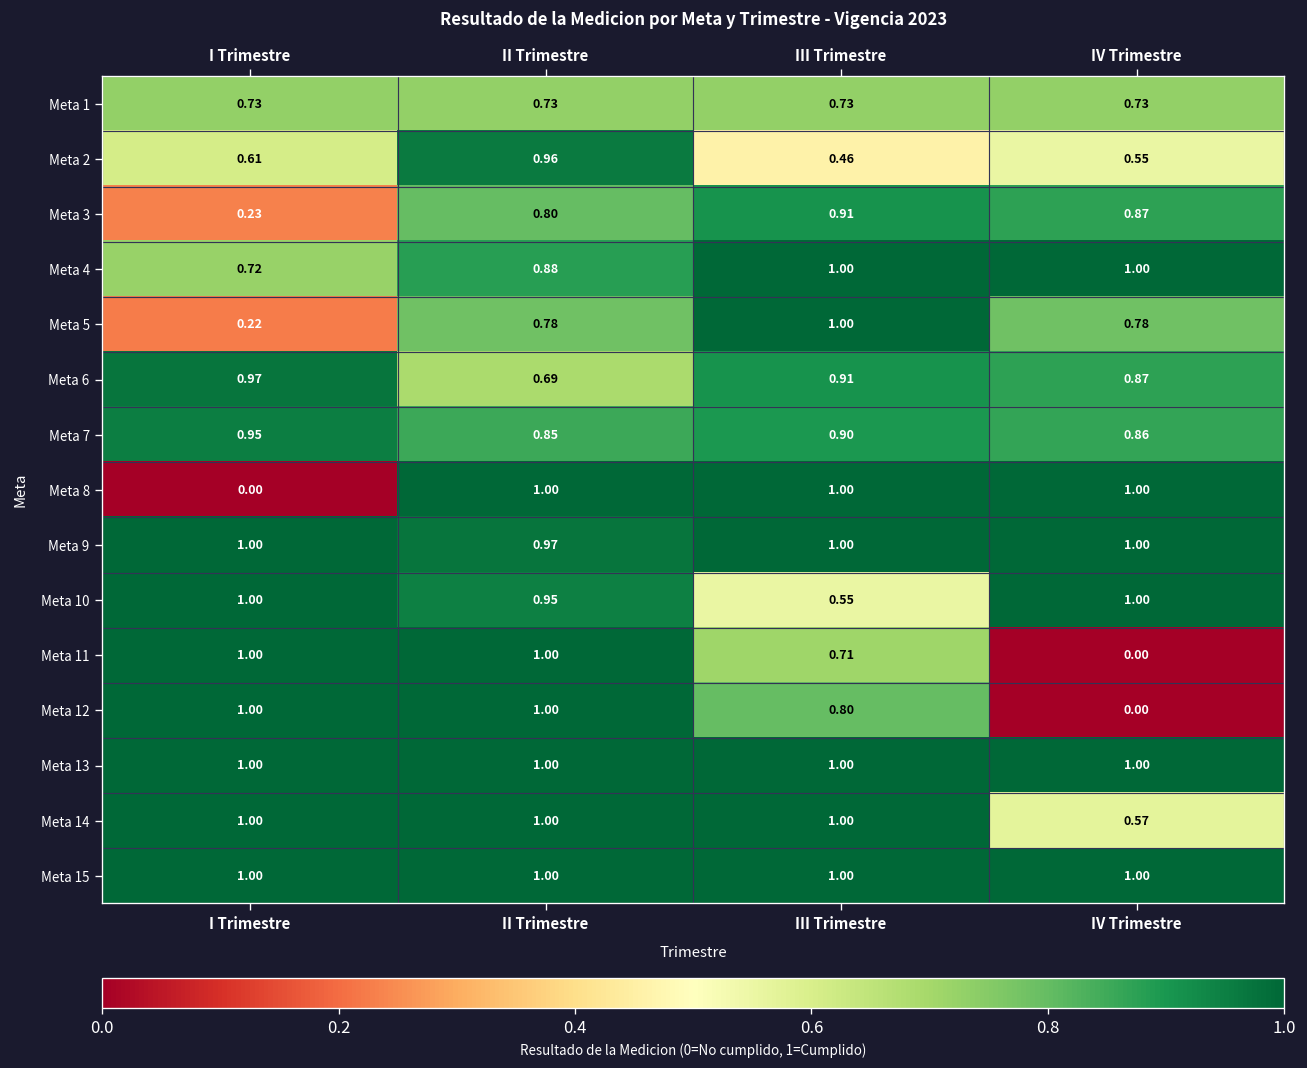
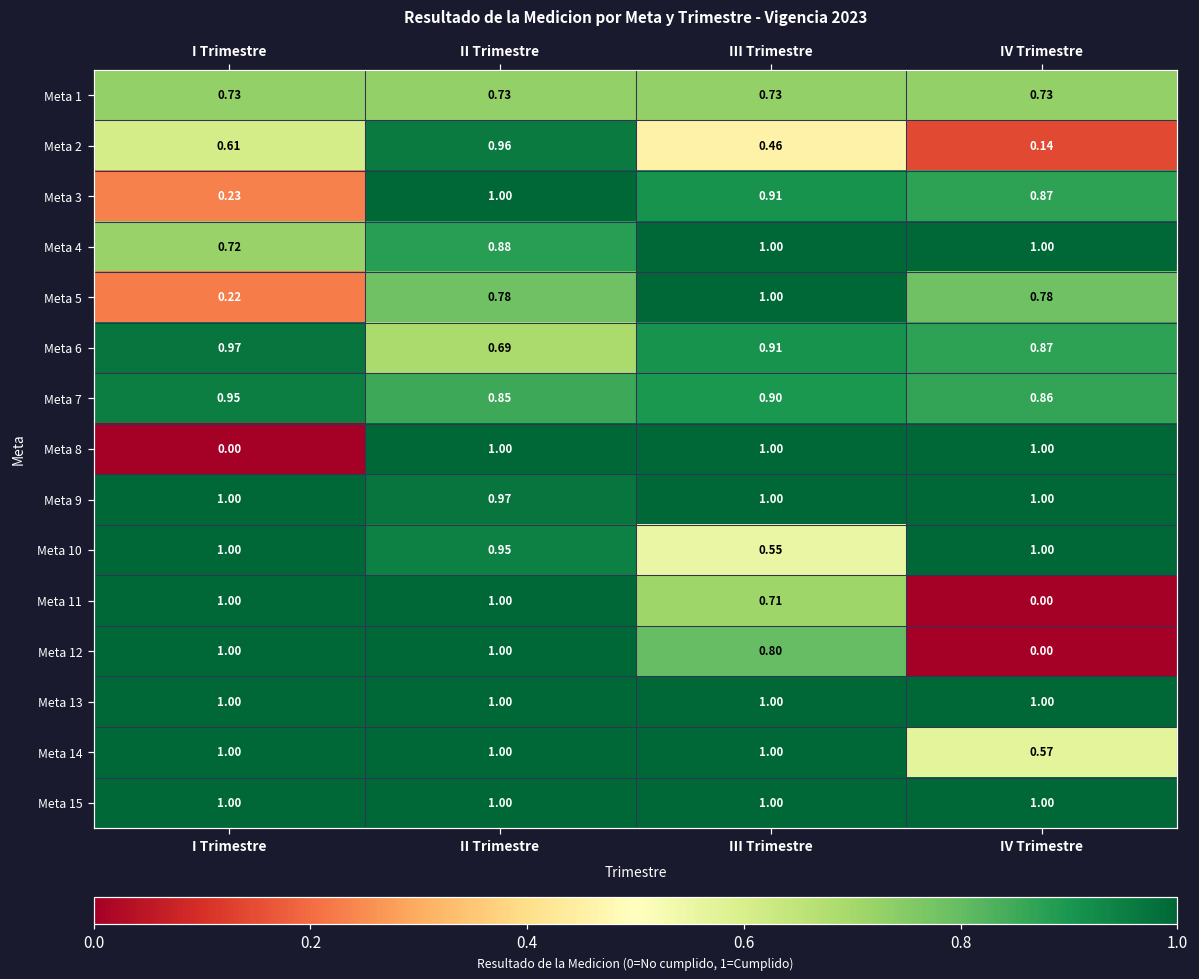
  {
    "Meta 1": {
      "I Trimestre": 0.73,
      "II Trimestre": 0.73,
      "III Trimestre": 0.73,
      "IV Trimestre": 0.73
    },
    "Meta 2": {
      "I Trimestre": 0.61,
      "II Trimestre": 0.96,
      "III Trimestre": 0.46,
-     "IV Trimestre": 0.55
+     "IV Trimestre": 0.14
    },
    "Meta 3": {
      "I Trimestre": 0.23,
-     "II Trimestre": 0.80,
+     "II Trimestre": 1.00,
      "III Trimestre": 0.91,
      "IV Trimestre": 0.87
    },
    "Meta 4": {
      "I Trimestre": 0.72,
      "II Trimestre": 0.88,
      "III Trimestre": 1.00,
      "IV Trimestre": 1.00
    },
    "Meta 5": {
      "I Trimestre": 0.22,
      "II Trimestre": 0.78,
      "III Trimestre": 1.00,
      "IV Trimestre": 0.78
    },
    "Meta 6": {
      "I Trimestre": 0.97,
      "II Trimestre": 0.69,
      "III Trimestre": 0.91,
      "IV Trimestre": 0.87
    },
    "Meta 7": {
      "I Trimestre": 0.95,
      "II Trimestre": 0.85,
      "III Trimestre": 0.90,
      "IV Trimestre": 0.86
    },
    "Meta 8": {
      "I Trimestre": 0.00,
      "II Trimestre": 1.00,
      "III Trimestre": 1.00,
      "IV Trimestre": 1.00
    },
    "Meta 9": {
      "I Trimestre": 1.00,
      "II Trimestre": 0.97,
      "III Trimestre": 1.00,
      "IV Trimestre": 1.00
    },
    "Meta 10": {
      "I Trimestre": 1.00,
      "II Trimestre": 0.95,
      "III Trimestre": 0.55,
      "IV Trimestre": 1.00
    },
    "Meta 11": {
      "I Trimestre": 1.00,
      "II Trimestre": 1.00,
      "III Trimestre": 0.71,
      "IV Trimestre": 0.00
    },
    "Meta 12": {
      "I Trimestre": 1.00,
      "II Trimestre": 1.00,
      "III Trimestre": 0.80,
      "IV Trimestre": 0.00
    },
    "Meta 13": {
      "I Trimestre": 1.00,
      "II Trimestre": 1.00,
      "III Trimestre": 1.00,
      "IV Trimestre": 1.00
    },
    "Meta 14": {
      "I Trimestre": 1.00,
      "II Trimestre": 1.00,
      "III Trimestre": 1.00,
      "IV Trimestre": 0.57
    },
    "Meta 15": {
      "I Trimestre": 1.00,
      "II Trimestre": 1.00,
      "III Trimestre": 1.00,
      "IV Trimestre": 1.00
    }
  }
